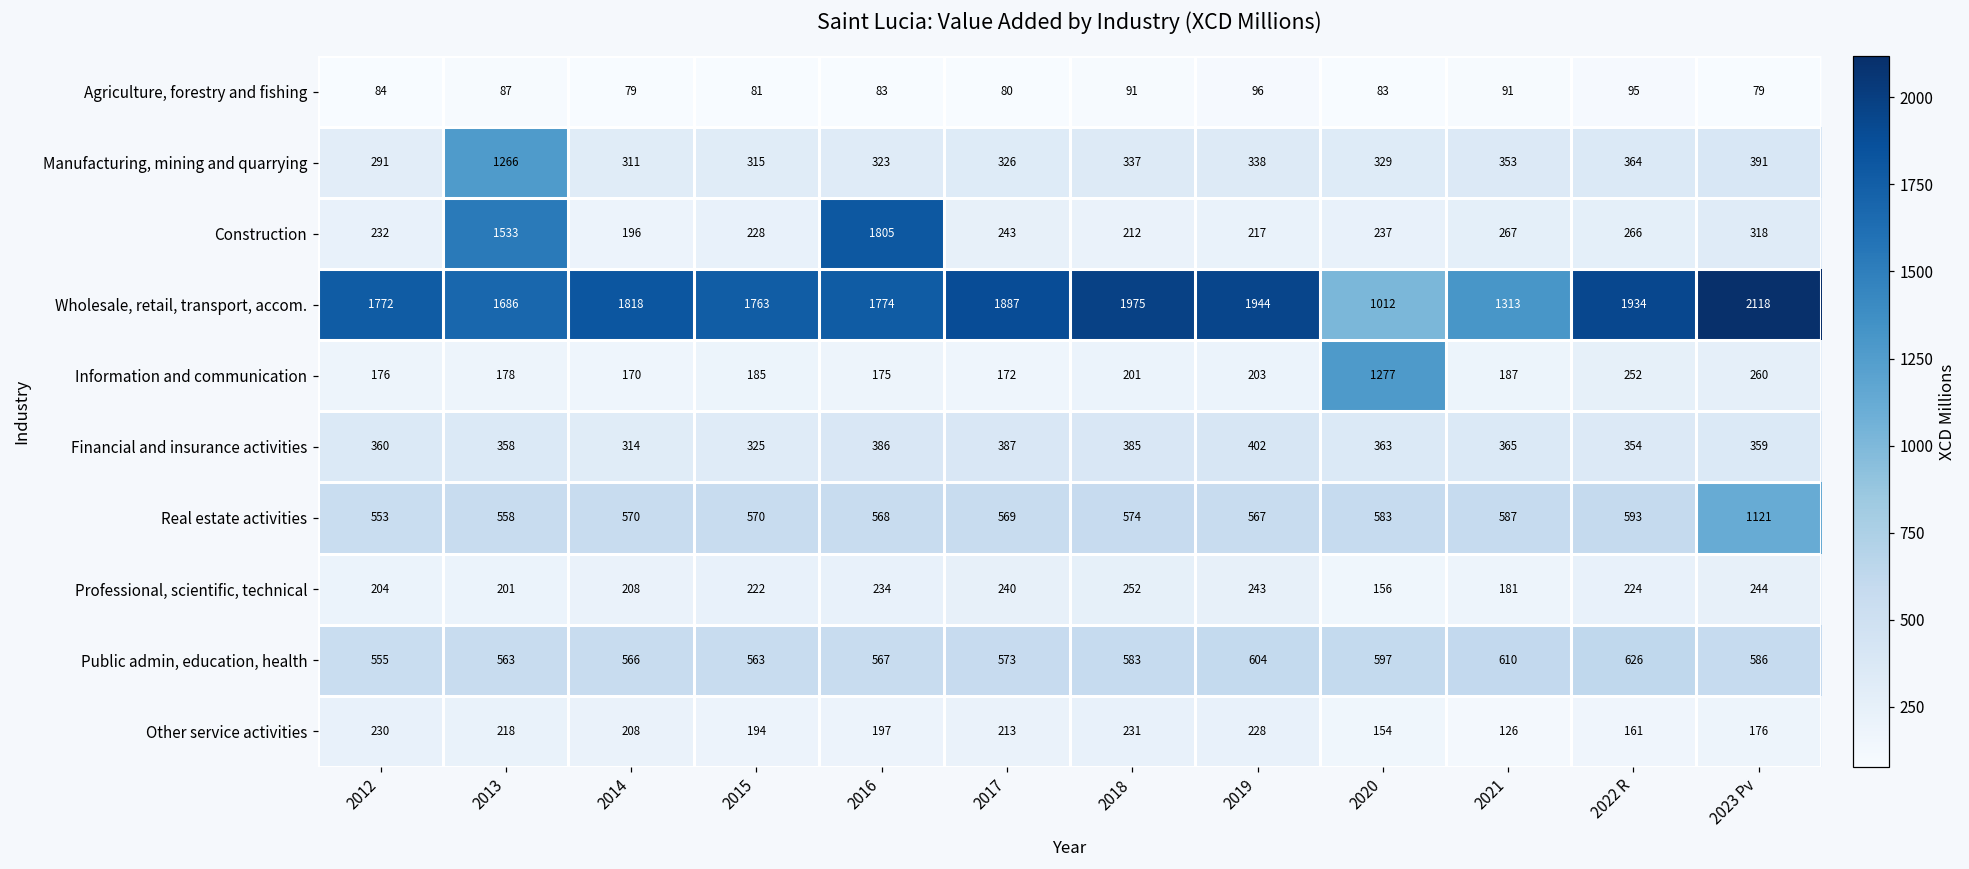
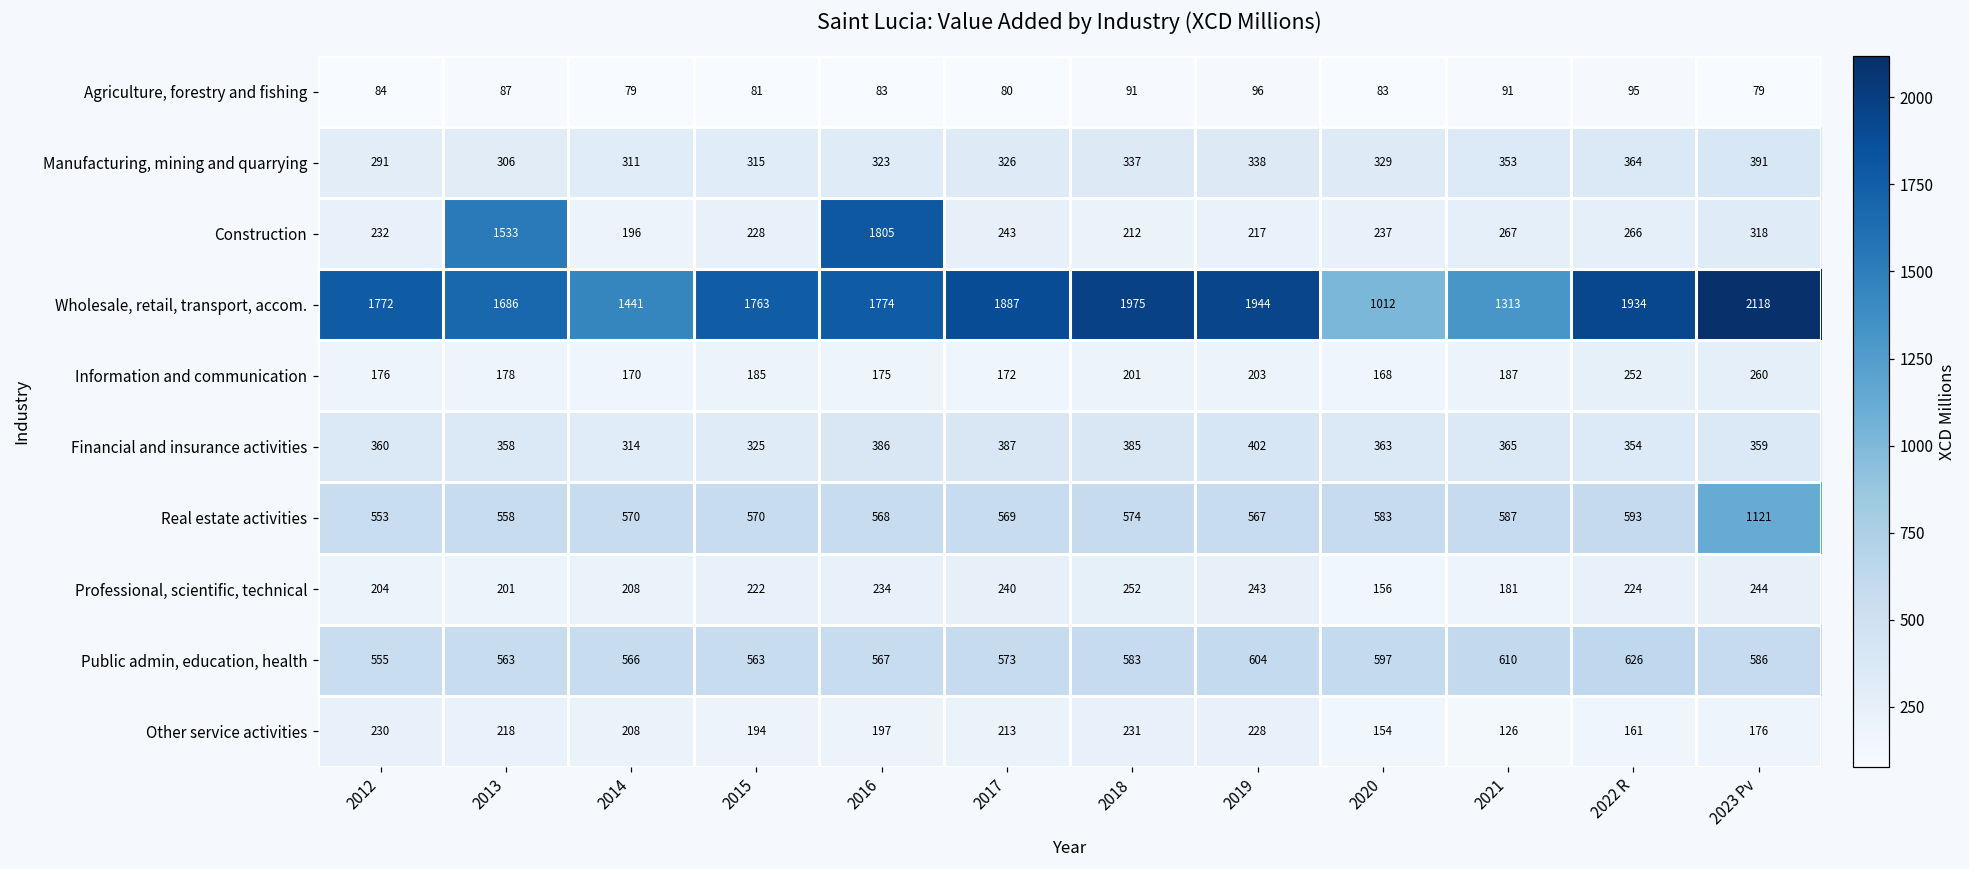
  {
    "Agriculture, forestry and fishing": {
      "2012": 84,
      "2013": 87,
      "2014": 79,
      "2015": 81,
      "2016": 83,
      "2017": 80,
      "2018": 91,
      "2019": 96,
      "2020": 83,
      "2021": 91,
      "2022 R": 95,
      "2023 Pv": 79
    },
    "Manufacturing, mining and quarrying": {
      "2012": 291,
-     "2013": 1266,
+     "2013": 306,
      "2014": 311,
      "2015": 315,
      "2016": 323,
      "2017": 326,
      "2018": 337,
      "2019": 338,
      "2020": 329,
      "2021": 353,
      "2022 R": 364,
      "2023 Pv": 391
    },
    "Construction": {
      "2012": 232,
      "2013": 1533,
      "2014": 196,
      "2015": 228,
      "2016": 1805,
      "2017": 243,
      "2018": 212,
      "2019": 217,
      "2020": 237,
      "2021": 267,
      "2022 R": 266,
      "2023 Pv": 318
    },
    "Wholesale, retail, transport, accom.": {
      "2012": 1772,
      "2013": 1686,
-     "2014": 1818,
+     "2014": 1441,
      "2015": 1763,
      "2016": 1774,
      "2017": 1887,
      "2018": 1975,
      "2019": 1944,
      "2020": 1012,
      "2021": 1313,
      "2022 R": 1934,
      "2023 Pv": 2118
    },
    "Information and communication": {
      "2012": 176,
      "2013": 178,
      "2014": 170,
      "2015": 185,
      "2016": 175,
      "2017": 172,
      "2018": 201,
      "2019": 203,
-     "2020": 1277,
+     "2020": 168,
      "2021": 187,
      "2022 R": 252,
      "2023 Pv": 260
    },
    "Financial and insurance activities": {
      "2012": 360,
      "2013": 358,
      "2014": 314,
      "2015": 325,
      "2016": 386,
      "2017": 387,
      "2018": 385,
      "2019": 402,
      "2020": 363,
      "2021": 365,
      "2022 R": 354,
      "2023 Pv": 359
    },
    "Real estate activities": {
      "2012": 553,
      "2013": 558,
      "2014": 570,
      "2015": 570,
      "2016": 568,
      "2017": 569,
      "2018": 574,
      "2019": 567,
      "2020": 583,
      "2021": 587,
      "2022 R": 593,
      "2023 Pv": 1121
    },
    "Professional, scientific, technical": {
      "2012": 204,
      "2013": 201,
      "2014": 208,
      "2015": 222,
      "2016": 234,
      "2017": 240,
      "2018": 252,
      "2019": 243,
      "2020": 156,
      "2021": 181,
      "2022 R": 224,
      "2023 Pv": 244
    },
    "Public admin, education, health": {
      "2012": 555,
      "2013": 563,
      "2014": 566,
      "2015": 563,
      "2016": 567,
      "2017": 573,
      "2018": 583,
      "2019": 604,
      "2020": 597,
      "2021": 610,
      "2022 R": 626,
      "2023 Pv": 586
    },
    "Other service activities": {
      "2012": 230,
      "2013": 218,
      "2014": 208,
      "2015": 194,
      "2016": 197,
      "2017": 213,
      "2018": 231,
      "2019": 228,
      "2020": 154,
      "2021": 126,
      "2022 R": 161,
      "2023 Pv": 176
    }
  }
